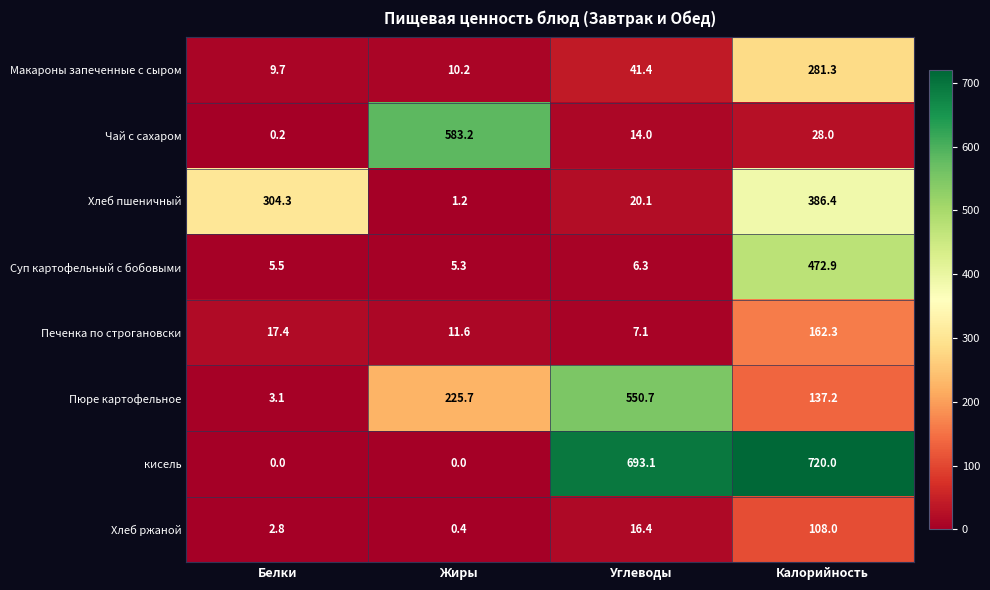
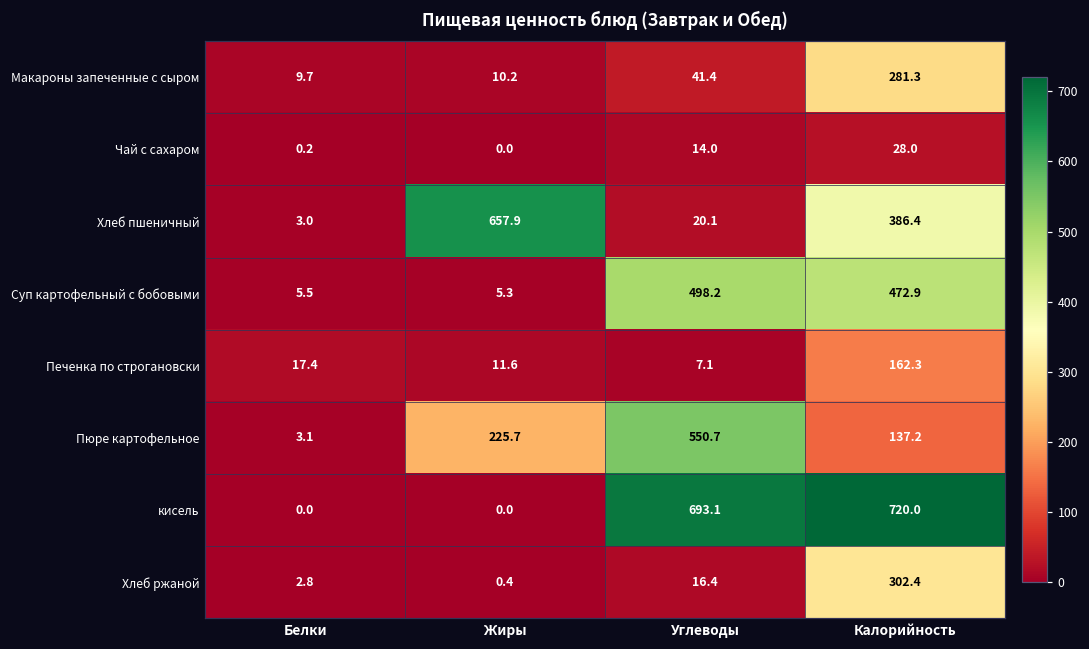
  {
    "Макароны запеченные с сыром": {
      "Белки": 9.7,
      "Жиры": 10.2,
      "Углеводы": 41.4,
      "Калорийность": 281.3
    },
    "Чай с сахаром": {
      "Белки": 0.2,
-     "Жиры": 583.2,
+     "Жиры": 0.0,
      "Углеводы": 14.0,
      "Калорийность": 28.0
    },
    "Хлеб пшеничный": {
-     "Белки": 304.3,
-     "Жиры": 1.2,
+     "Белки": 3.0,
+     "Жиры": 657.9,
      "Углеводы": 20.1,
      "Калорийность": 386.4
    },
    "Суп картофельный с бобовыми": {
      "Белки": 5.5,
      "Жиры": 5.3,
-     "Углеводы": 6.3,
+     "Углеводы": 498.2,
      "Калорийность": 472.9
    },
    "Печенка по строгановски": {
      "Белки": 17.4,
      "Жиры": 11.6,
      "Углеводы": 7.1,
      "Калорийность": 162.3
    },
    "Пюре картофельное": {
      "Белки": 3.1,
      "Жиры": 225.7,
      "Углеводы": 550.7,
      "Калорийность": 137.2
    },
    "кисель": {
      "Белки": 0.0,
      "Жиры": 0.0,
      "Углеводы": 693.1,
      "Калорийность": 720.0
    },
    "Хлеб ржаной": {
      "Белки": 2.8,
      "Жиры": 0.4,
      "Углеводы": 16.4,
-     "Калорийность": 108.0
+     "Калорийность": 302.4
    }
  }
